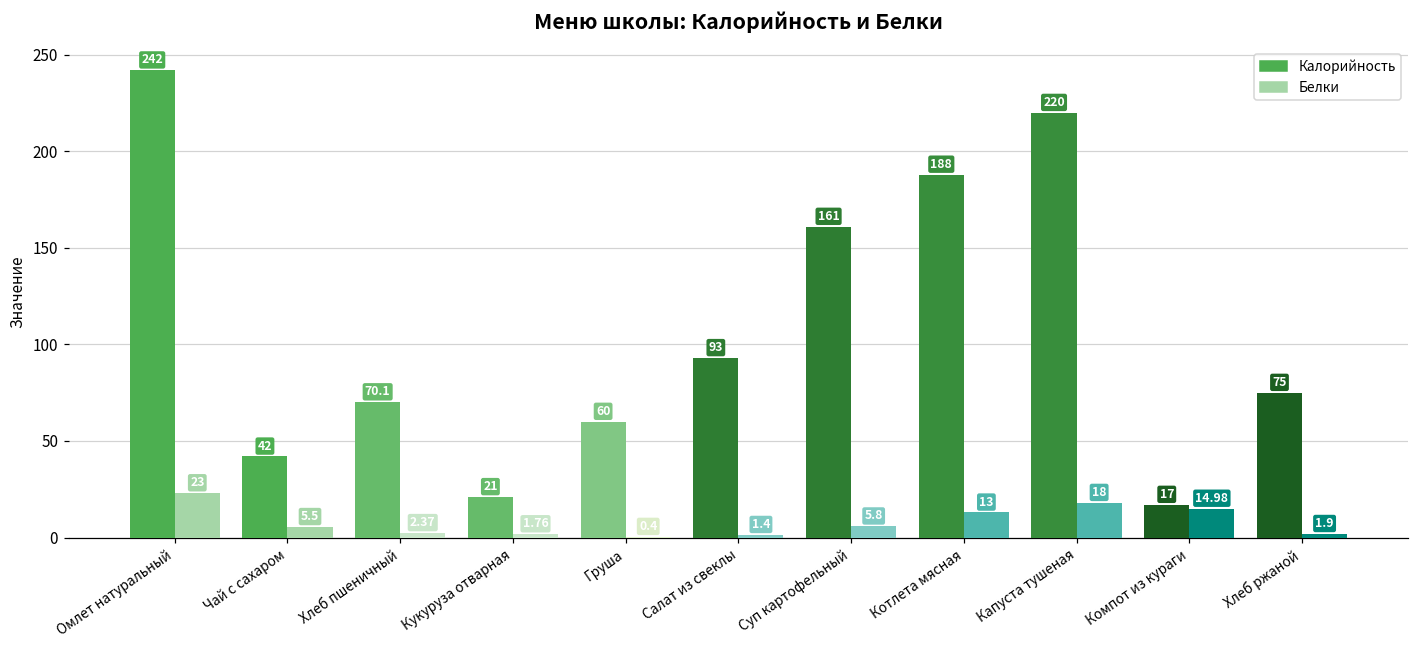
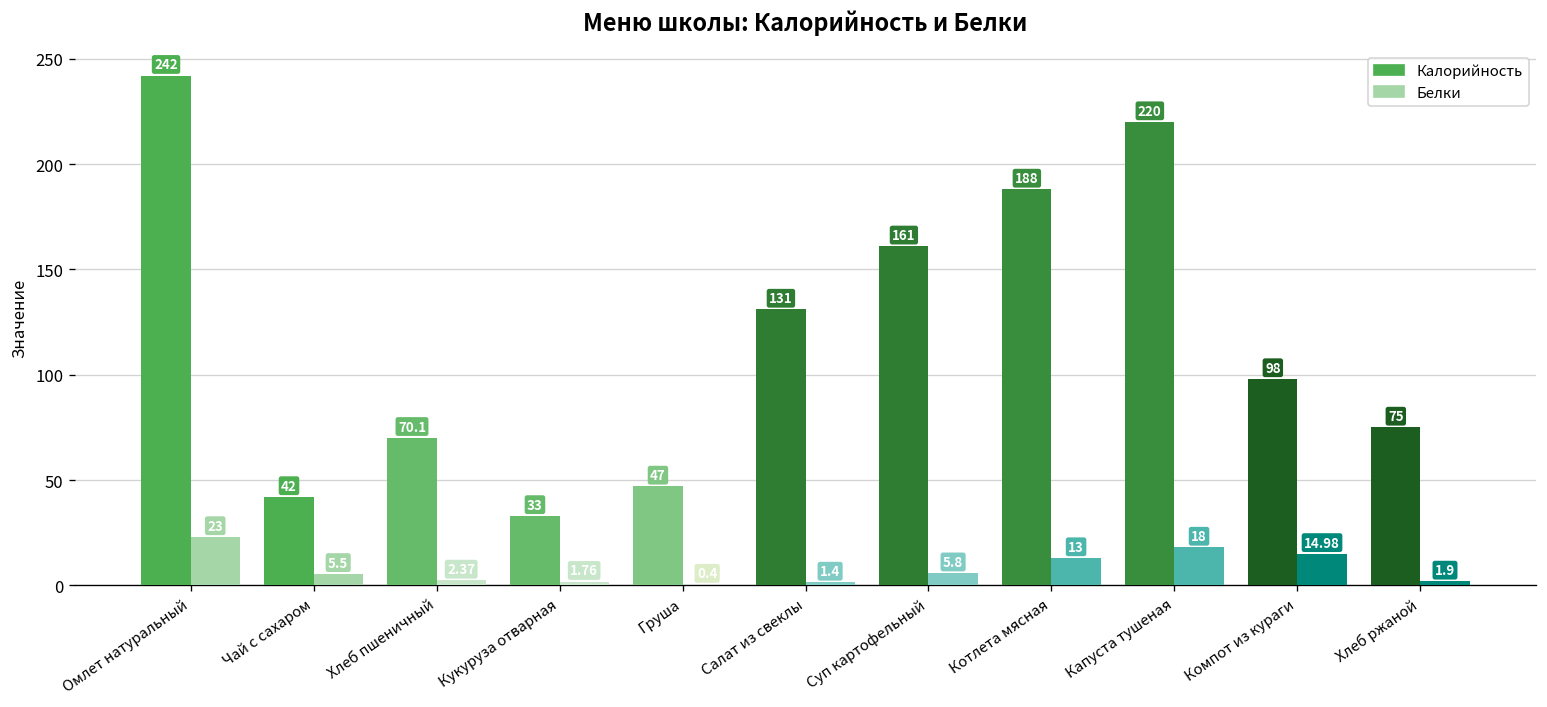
  {
    "Калорийность": {
-     "Кукуруза отварная": 21,
-     "Груша": 60,
-     "Салат из свеклы": 93,
-     "Компот из кураги": 17
+     "Кукуруза отварная": 33,
+     "Груша": 47,
+     "Салат из свеклы": 131,
+     "Компот из кураги": 98
    }
  }
